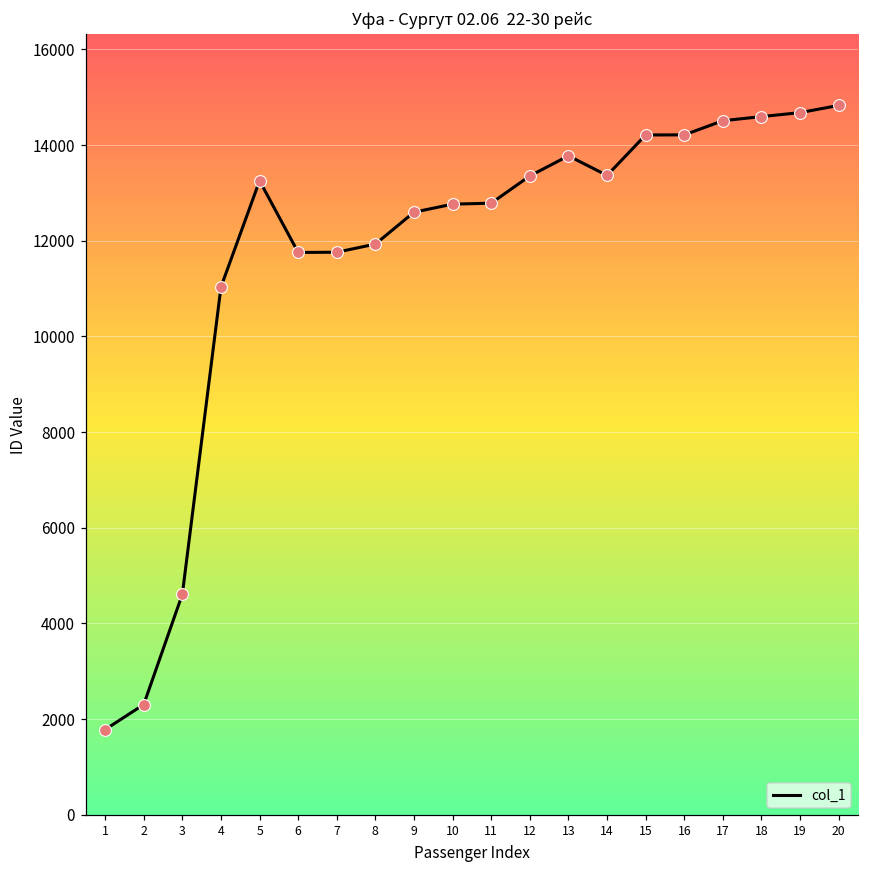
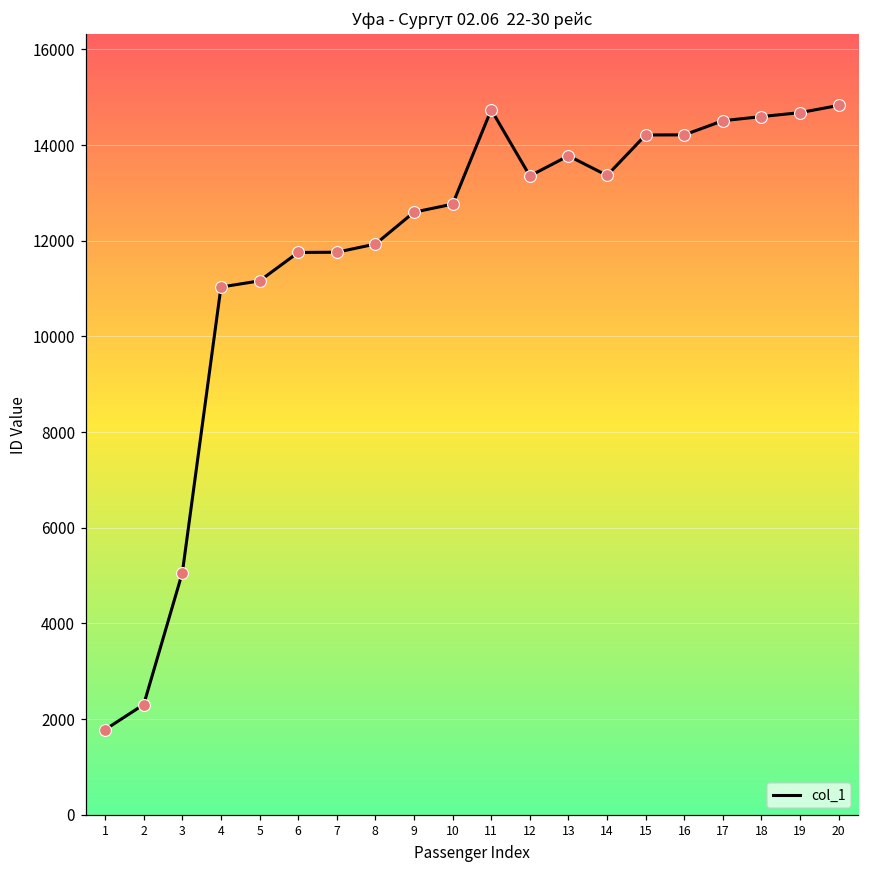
  {
    "1": 1800,
    "2": 2300,
-   "3": 4600,
+   "3": 5100,
    "4": 11000,
-   "5": 13300,
+   "5": 11200,
    "6": 11800,
    "7": 11800,
    "8": 11900,
    "9": 12600,
    "10": 12800,
-   "11": 12800,
+   "11": 14700,
    "12": 13400,
    "13": 13800,
    "14": 13400,
    "15": 14200,
    "16": 14200,
    "17": 14500,
    "18": 14600,
    "19": 14700,
    "20": 14800
  }
